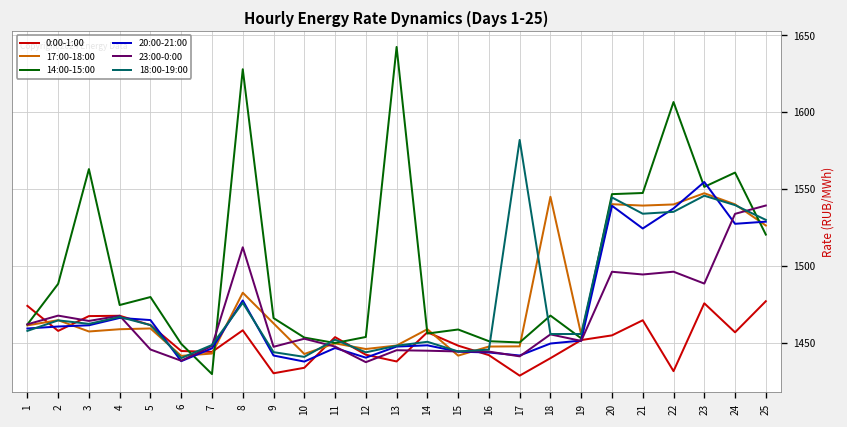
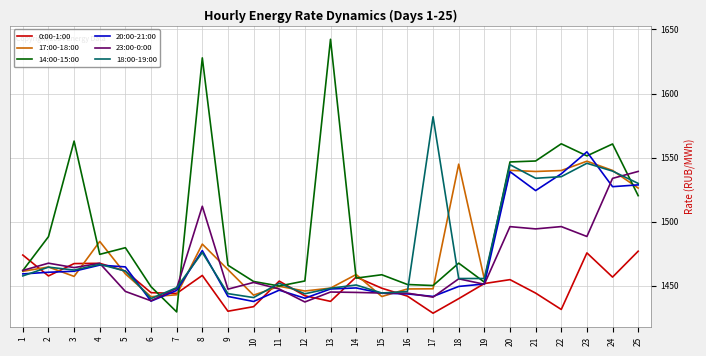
  {
    "0:00-1:00": {
      "1": 1474,
      "2": 1458,
      "3": 1467,
      "6": 1445,
      "8": 1458,
      "9": 1430,
      "10": 1434,
      "13": 1438,
      "15": 1448,
      "17": 1429,
      "18": 1440,
      "20": 1455,
-     "21": 1465,
+     "21": 1444,
      "22": 1432,
      "23": 1476,
      "24": 1457,
      "25": 1477
    },
    "17:00-18:00": {
      "3": 1457,
-     "4": 1459,
+     "4": 1485,
      "5": 1459,
      "8": 1483,
      "9": 1463,
      "12": 1446,
      "15": 1442,
      "17": 1448,
      "18": 1545,
      "21": 1539,
      "22": 1540,
      "25": 1526
    },
    "14:00-15:00": {
      "2": 1488,
      "3": 1563,
      "4": 1475,
      "5": 1480,
      "6": 1449,
      "7": 1430,
      "8": 1628,
      "9": 1466,
      "12": 1454,
      "13": 1642,
      "15": 1459,
      "16": 1451,
      "17": 1450,
      "18": 1468,
      "20": 1547,
      "21": 1547,
-     "22": 1607,
+     "22": 1561,
      "23": 1551,
      "24": 1561,
      "25": 1520
    },
    "20:00-21:00": {
      "2": 1461,
      "5": 1465,
      "9": 1442,
      "10": 1438,
      "14": 1448,
      "18": 1450,
      "21": 1524,
      "22": 1537,
      "23": 1555,
      "24": 1527
    },
    "23:00-0:00": {
      "2": 1468,
      "5": 1446,
      "8": 1512,
      "9": 1447,
      "12": 1437,
      "13": 1445,
      "14": 1445,
      "20": 1496,
      "21": 1494,
      "22": 1496,
      "23": 1488,
      "24": 1534,
      "25": 1539
    },
    "18:00-19:00": {
      "9": 1444,
      "14": 1451,
      "17": 1582,
      "20": 1544,
      "21": 1534,
      "22": 1535
    }
  }
